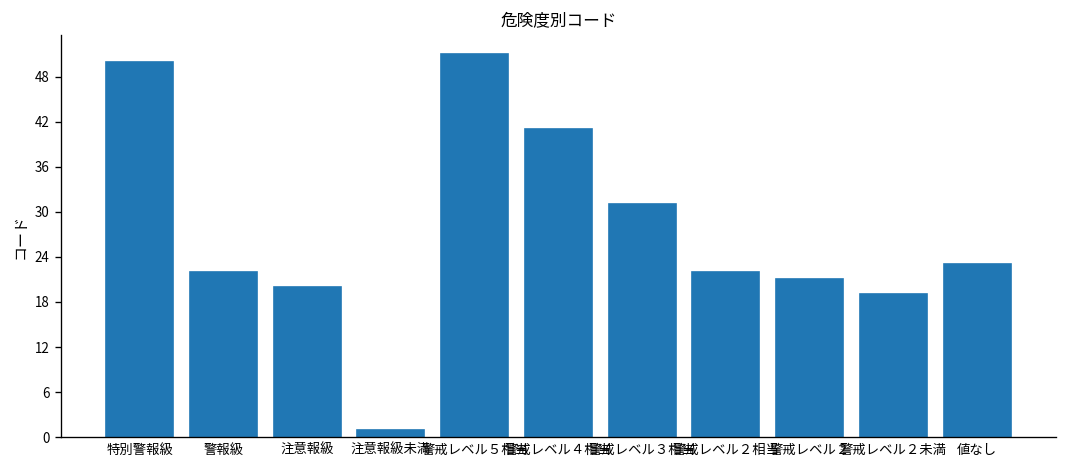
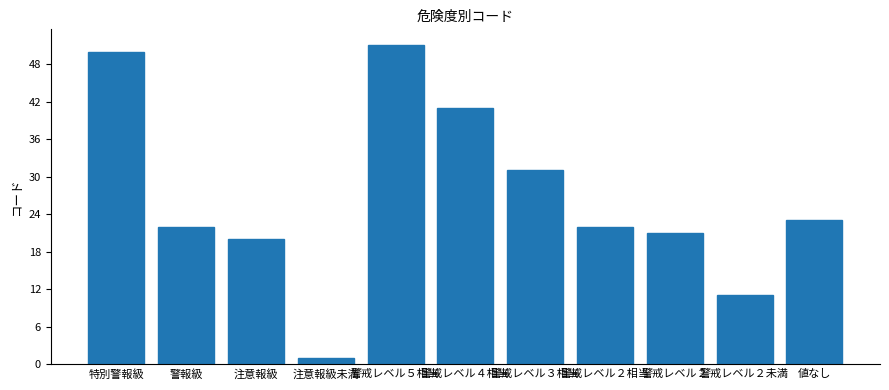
  {
    "特別警報級": 50,
    "警報級": 22,
    "注意報級": 20,
    "注意報級未満": 1,
    "警戒レベル２": 21,
-   "警戒レベル２未満": 19,
+   "警戒レベル２未満": 11,
    "値なし": 23
  }
